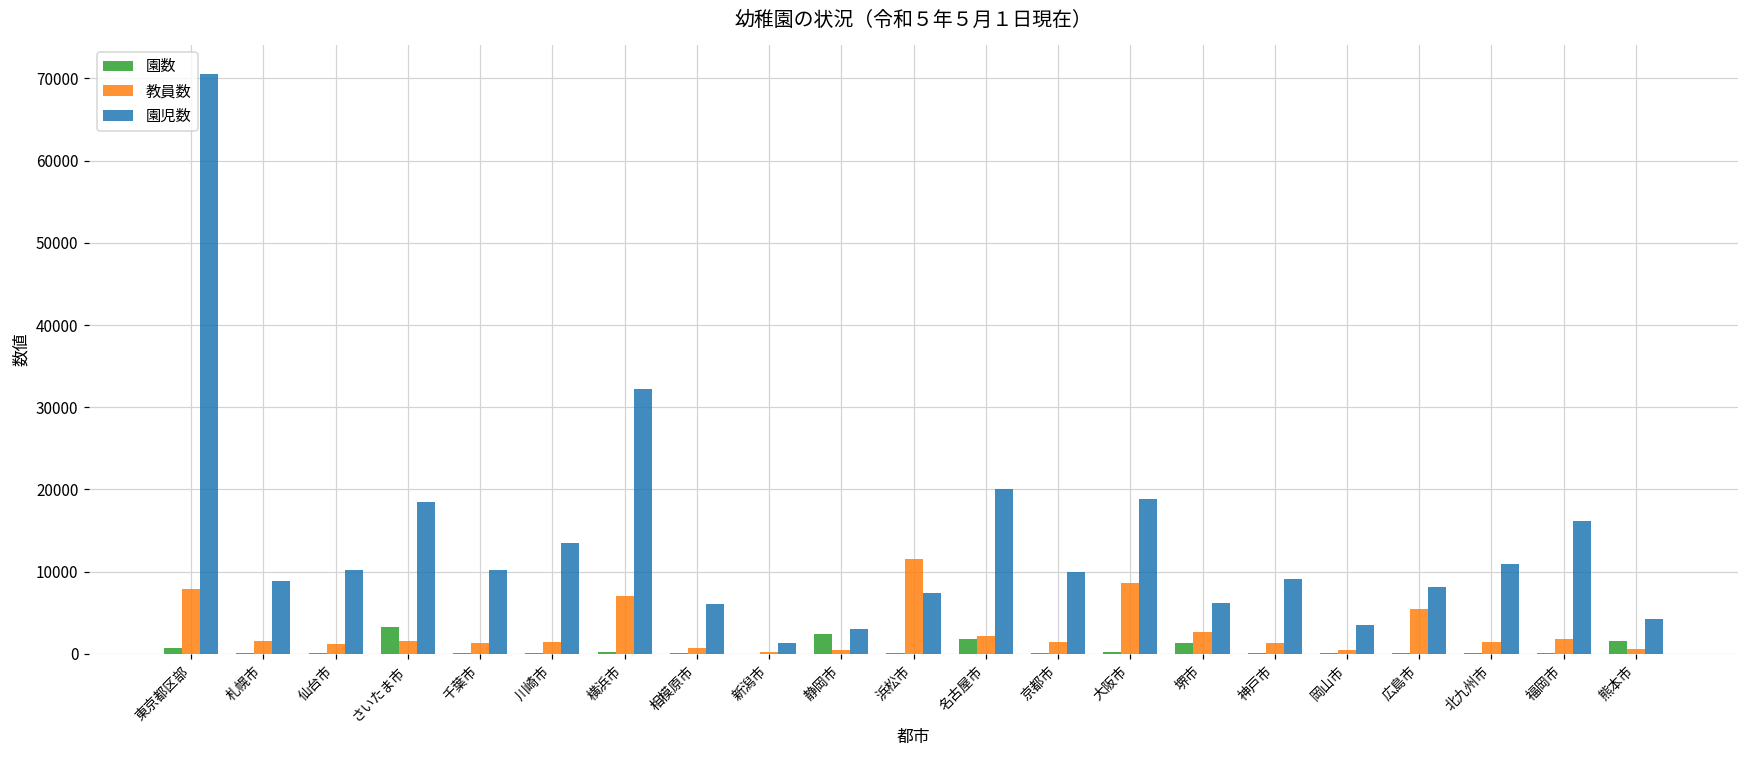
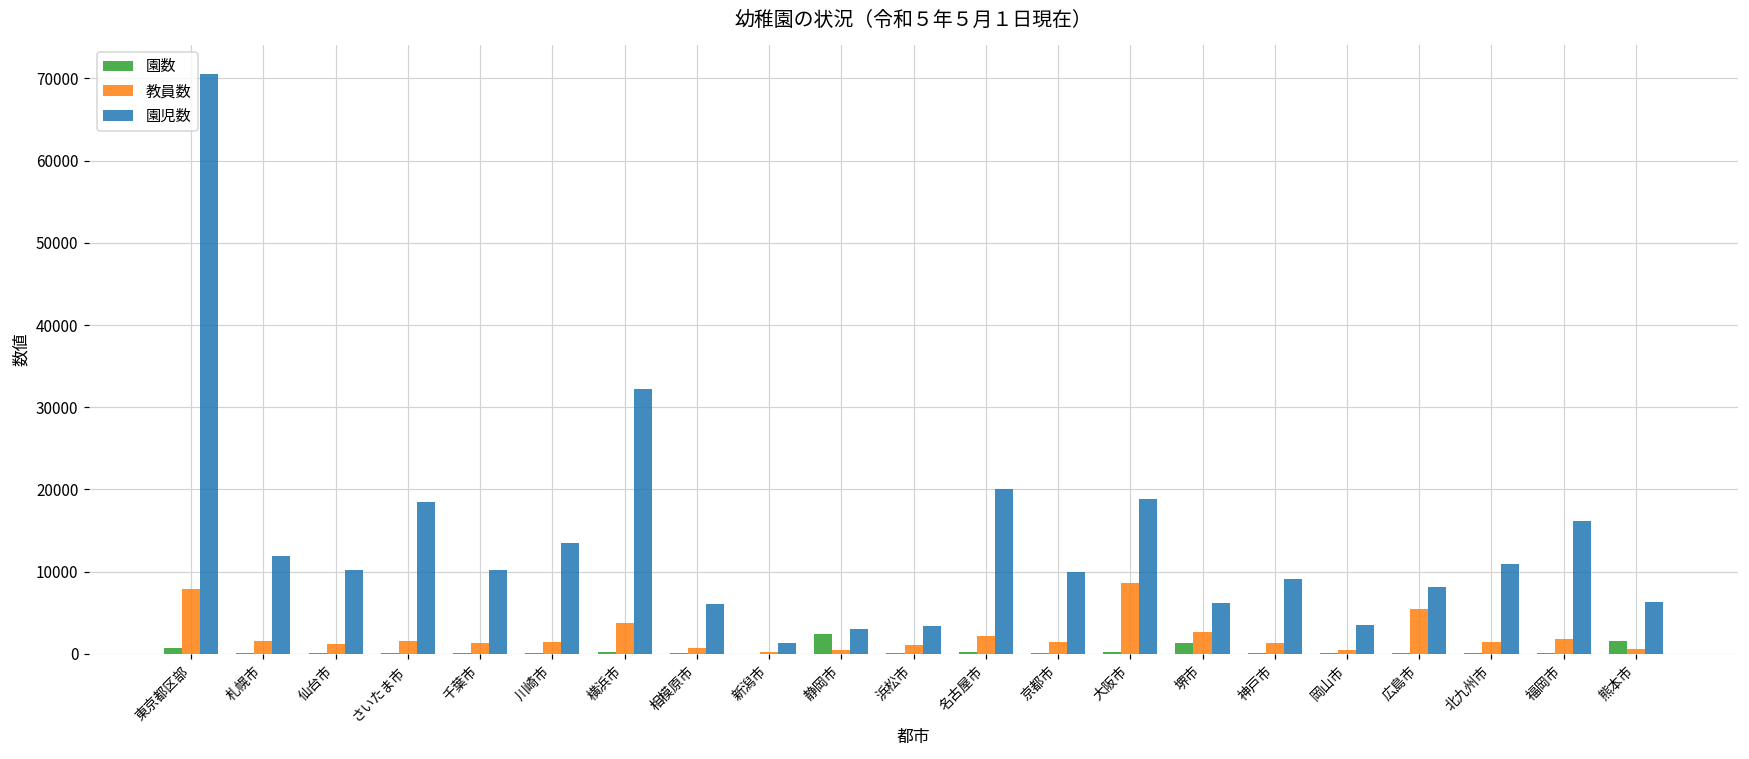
  {
    "園数": {
      "東京都区部": 1000,
-     "さいたま市": 3000,
+     "さいたま市": 0,
      "静岡市": 2000,
-     "名古屋市": 2000,
+     "名古屋市": 0,
      "堺市": 1000,
      "熊本市": 2000
    },
    "教員数": {
      "東京都区部": 8000,
      "札幌市": 2000,
      "仙台市": 1000,
      "さいたま市": 2000,
      "千葉市": 1000,
      "川崎市": 1000,
-     "横浜市": 7000,
+     "横浜市": 4000,
      "相模原市": 1000,
      "静岡市": 0,
-     "浜松市": 12000,
+     "浜松市": 1000,
      "名古屋市": 2000,
      "京都市": 1000,
      "大阪市": 9000,
      "堺市": 3000,
      "神戸市": 1000,
      "岡山市": 0,
      "広島市": 5000,
      "北九州市": 1000,
      "福岡市": 2000,
      "熊本市": 1000
    },
    "園児数": {
      "東京都区部": 71000,
-     "札幌市": 9000,
+     "札幌市": 12000,
      "仙台市": 10000,
      "さいたま市": 18000,
      "千葉市": 10000,
      "川崎市": 13000,
      "横浜市": 32000,
      "相模原市": 6000,
      "新潟市": 1000,
      "静岡市": 3000,
-     "浜松市": 7000,
+     "浜松市": 3000,
      "名古屋市": 20000,
      "京都市": 10000,
      "大阪市": 19000,
      "堺市": 6000,
      "神戸市": 9000,
      "岡山市": 4000,
      "広島市": 8000,
      "北九州市": 11000,
      "福岡市": 16000,
-     "熊本市": 4000
+     "熊本市": 6000
    }
  }
